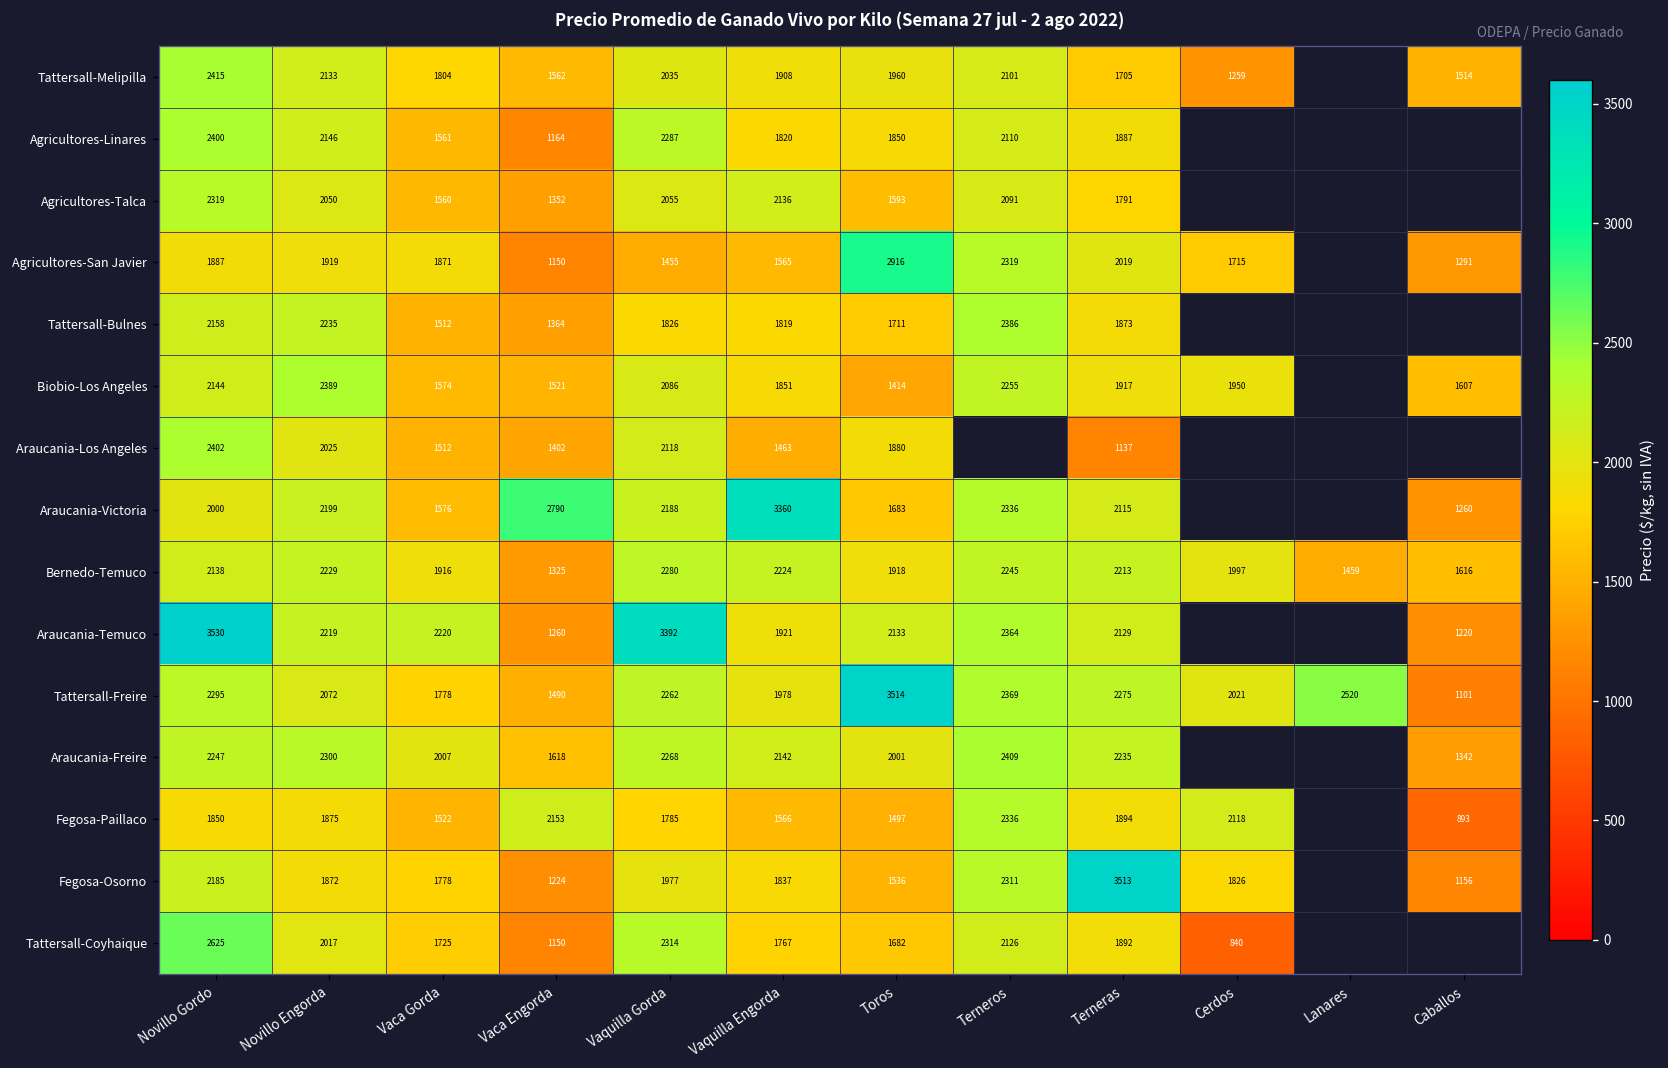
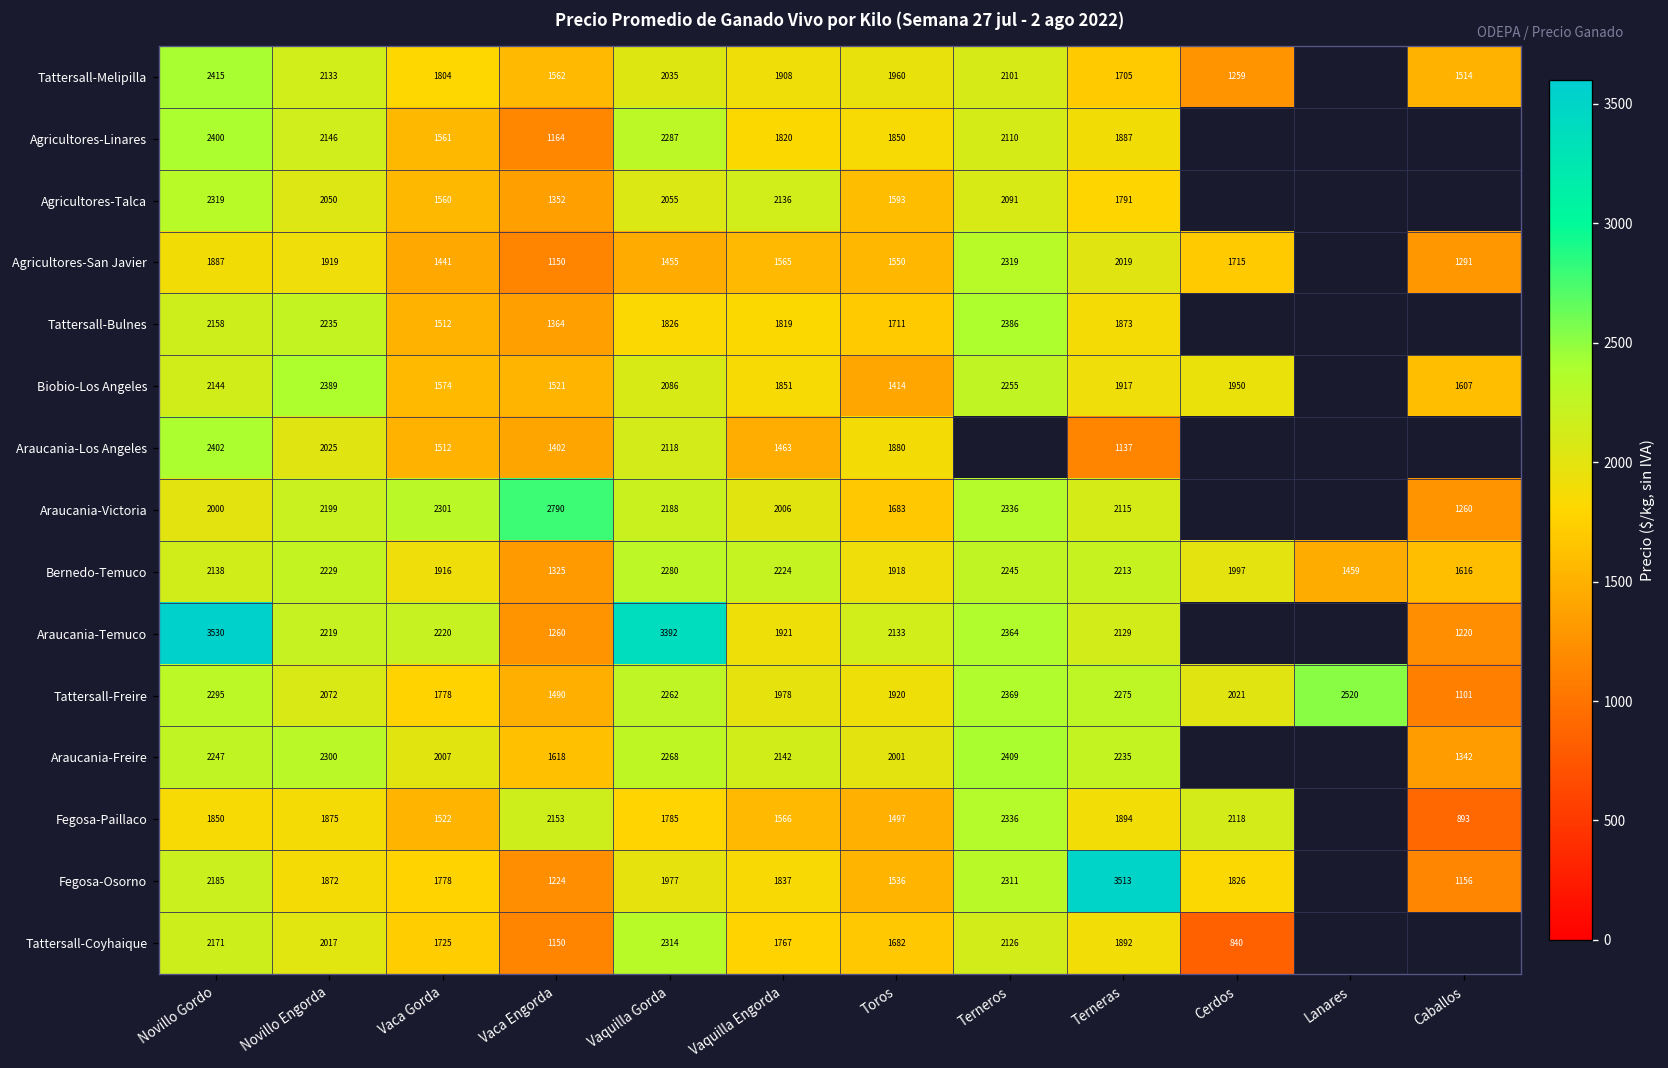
  {
    "Tattersall-Melipilla": {
      "Novillo Gordo": 2415,
      "Novillo Engorda": 2133,
      "Vaca Gorda": 1804,
      "Vaca Engorda": 1562,
      "Vaquilla Gorda": 2035,
      "Vaquilla Engorda": 1908,
      "Toros": 1960,
      "Terneros": 2101,
      "Terneras": 1705,
      "Cerdos": 1259,
      "Caballos": 1514
    },
    "Agricultores-Linares": {
      "Novillo Gordo": 2400,
      "Novillo Engorda": 2146,
      "Vaca Gorda": 1561,
      "Vaca Engorda": 1164,
      "Vaquilla Gorda": 2287,
      "Vaquilla Engorda": 1820,
      "Toros": 1850,
      "Terneros": 2110,
      "Terneras": 1887
    },
    "Agricultores-Talca": {
      "Novillo Gordo": 2319,
      "Novillo Engorda": 2050,
      "Vaca Gorda": 1560,
      "Vaca Engorda": 1352,
      "Vaquilla Gorda": 2055,
      "Vaquilla Engorda": 2136,
      "Toros": 1593,
      "Terneros": 2091,
      "Terneras": 1791
    },
    "Agricultores-San Javier": {
      "Novillo Gordo": 1887,
      "Novillo Engorda": 1919,
-     "Vaca Gorda": 1871,
+     "Vaca Gorda": 1441,
      "Vaca Engorda": 1150,
      "Vaquilla Gorda": 1455,
      "Vaquilla Engorda": 1565,
-     "Toros": 2916,
+     "Toros": 1550,
      "Terneros": 2319,
      "Terneras": 2019,
      "Cerdos": 1715,
      "Caballos": 1291
    },
    "Tattersall-Bulnes": {
      "Novillo Gordo": 2158,
      "Novillo Engorda": 2235,
      "Vaca Gorda": 1512,
      "Vaca Engorda": 1364,
      "Vaquilla Gorda": 1826,
      "Vaquilla Engorda": 1819,
      "Toros": 1711,
      "Terneros": 2386,
      "Terneras": 1873
    },
    "Biobio-Los Angeles": {
      "Novillo Gordo": 2144,
      "Novillo Engorda": 2389,
      "Vaca Gorda": 1574,
      "Vaca Engorda": 1521,
      "Vaquilla Gorda": 2086,
      "Vaquilla Engorda": 1851,
      "Toros": 1414,
      "Terneros": 2255,
      "Terneras": 1917,
      "Cerdos": 1950,
      "Caballos": 1607
    },
    "Araucania-Los Angeles": {
      "Novillo Gordo": 2402,
      "Novillo Engorda": 2025,
      "Vaca Gorda": 1512,
      "Vaca Engorda": 1402,
      "Vaquilla Gorda": 2118,
      "Vaquilla Engorda": 1463,
      "Toros": 1880,
      "Terneras": 1137
    },
    "Araucania-Victoria": {
      "Novillo Gordo": 2000,
      "Novillo Engorda": 2199,
-     "Vaca Gorda": 1576,
+     "Vaca Gorda": 2301,
      "Vaca Engorda": 2790,
      "Vaquilla Gorda": 2188,
-     "Vaquilla Engorda": 3360,
+     "Vaquilla Engorda": 2006,
      "Toros": 1683,
      "Terneros": 2336,
      "Terneras": 2115,
      "Caballos": 1260
    },
    "Bernedo-Temuco": {
      "Novillo Gordo": 2138,
      "Novillo Engorda": 2229,
      "Vaca Gorda": 1916,
      "Vaca Engorda": 1325,
      "Vaquilla Gorda": 2280,
      "Vaquilla Engorda": 2224,
      "Toros": 1918,
      "Terneros": 2245,
      "Terneras": 2213,
      "Cerdos": 1997,
      "Lanares": 1459,
      "Caballos": 1616
    },
    "Araucania-Temuco": {
      "Novillo Gordo": 3530,
      "Novillo Engorda": 2219,
      "Vaca Gorda": 2220,
      "Vaca Engorda": 1260,
      "Vaquilla Gorda": 3392,
      "Vaquilla Engorda": 1921,
      "Toros": 2133,
      "Terneros": 2364,
      "Terneras": 2129,
      "Caballos": 1220
    },
    "Tattersall-Freire": {
      "Novillo Gordo": 2295,
      "Novillo Engorda": 2072,
      "Vaca Gorda": 1778,
      "Vaca Engorda": 1490,
      "Vaquilla Gorda": 2262,
      "Vaquilla Engorda": 1978,
-     "Toros": 3514,
+     "Toros": 1920,
      "Terneros": 2369,
      "Terneras": 2275,
      "Cerdos": 2021,
      "Lanares": 2520,
      "Caballos": 1101
    },
    "Araucania-Freire": {
      "Novillo Gordo": 2247,
      "Novillo Engorda": 2300,
      "Vaca Gorda": 2007,
      "Vaca Engorda": 1618,
      "Vaquilla Gorda": 2268,
      "Vaquilla Engorda": 2142,
      "Toros": 2001,
      "Terneros": 2409,
      "Terneras": 2235,
      "Caballos": 1342
    },
    "Fegosa-Paillaco": {
      "Novillo Gordo": 1850,
      "Novillo Engorda": 1875,
      "Vaca Gorda": 1522,
      "Vaca Engorda": 2153,
      "Vaquilla Gorda": 1785,
      "Vaquilla Engorda": 1566,
      "Toros": 1497,
      "Terneros": 2336,
      "Terneras": 1894,
      "Cerdos": 2118,
      "Caballos": 893
    },
    "Fegosa-Osorno": {
      "Novillo Gordo": 2185,
      "Novillo Engorda": 1872,
      "Vaca Gorda": 1778,
      "Vaca Engorda": 1224,
      "Vaquilla Gorda": 1977,
      "Vaquilla Engorda": 1837,
      "Toros": 1536,
      "Terneros": 2311,
      "Terneras": 3513,
      "Cerdos": 1826,
      "Caballos": 1156
    },
    "Tattersall-Coyhaique": {
-     "Novillo Gordo": 2625,
+     "Novillo Gordo": 2171,
      "Novillo Engorda": 2017,
      "Vaca Gorda": 1725,
      "Vaca Engorda": 1150,
      "Vaquilla Gorda": 2314,
      "Vaquilla Engorda": 1767,
      "Toros": 1682,
      "Terneros": 2126,
      "Terneras": 1892,
      "Cerdos": 840
    }
  }
